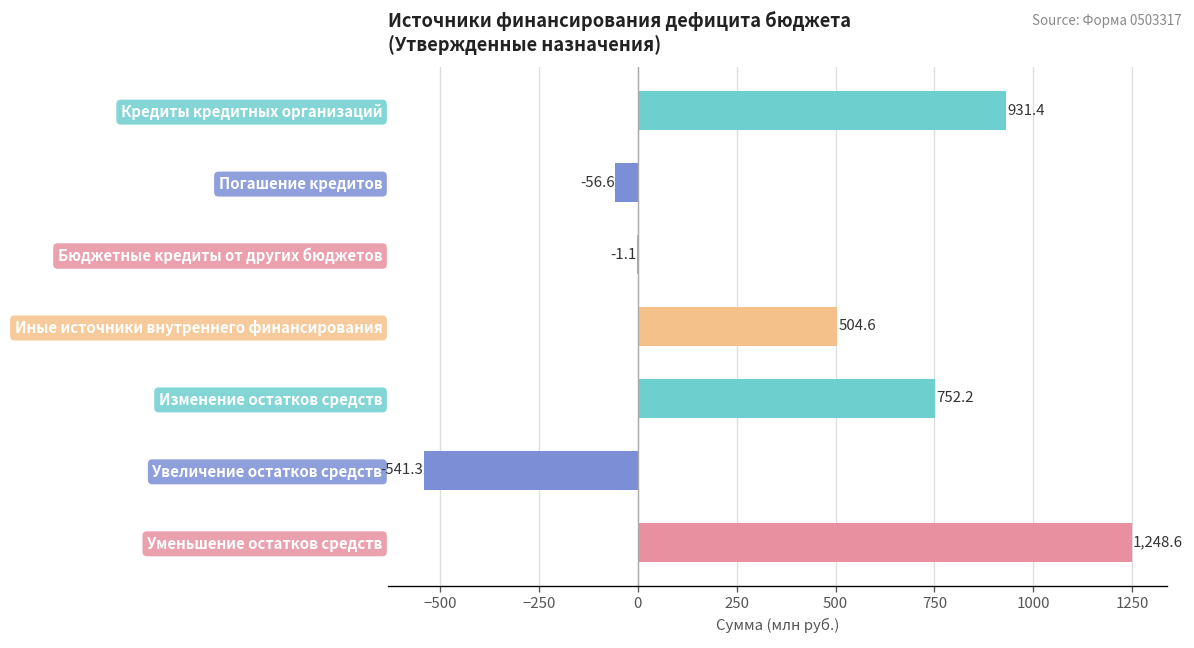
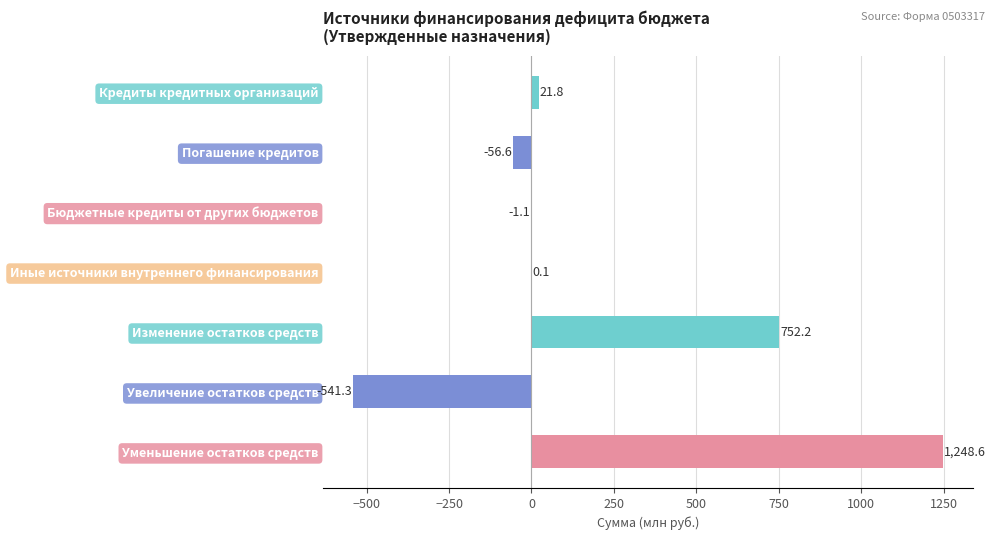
  {
-   "Кредиты кредитных организаций": "931.4",
+   "Кредиты кредитных организаций": "21.8",
    "Погашение кредитов": "-56.6",
    "Бюджетные кредиты от других бюджетов": "-1.1",
-   "Иные источники внутреннего финансирования": "504.6",
+   "Иные источники внутреннего финансирования": "0.1",
    "Изменение остатков средств": "752.2",
    "Увеличение остатков средств": "-541.3",
    "Уменьшение остатков средств": "1,248.6"
  }
